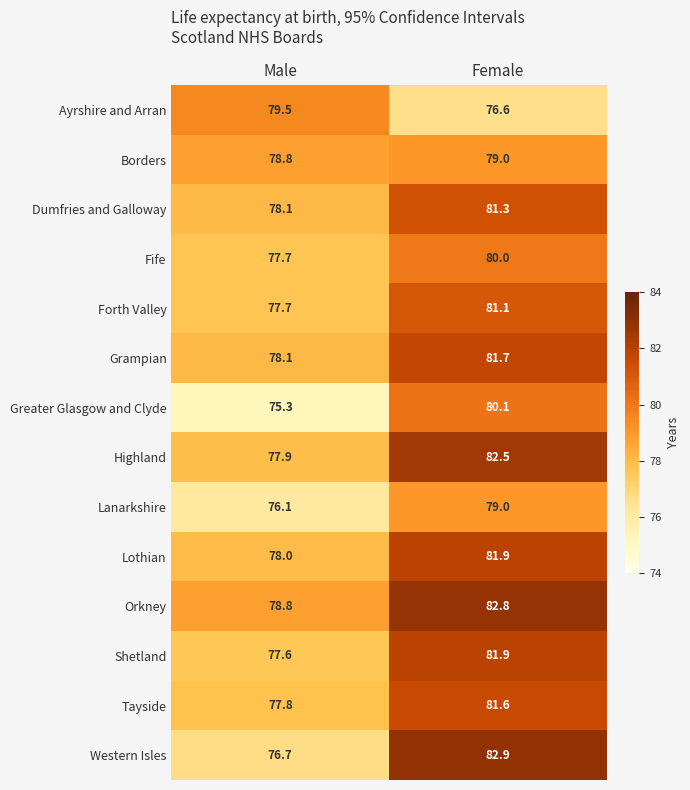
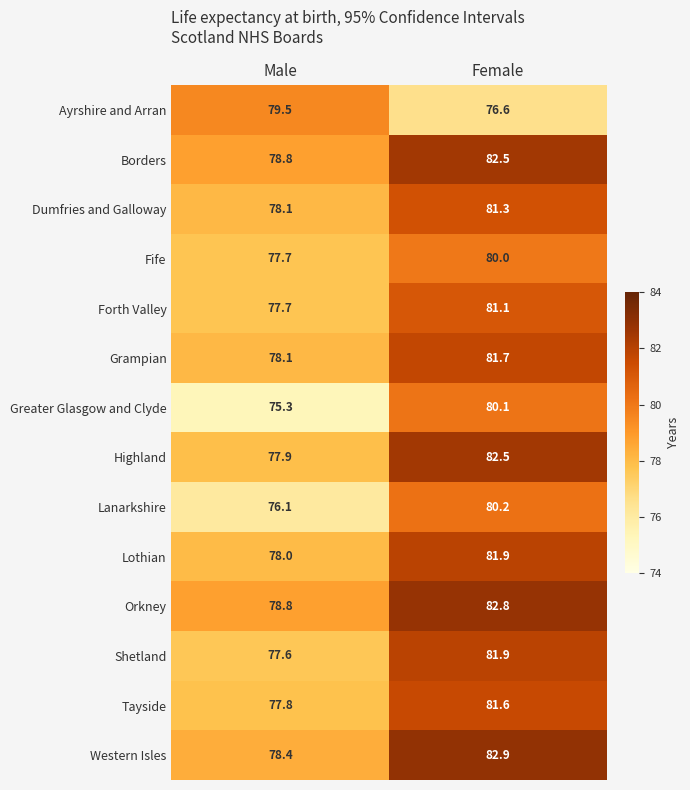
  {
    "Ayrshire and Arran": {
      "Male": 79.5,
      "Female": 76.6
    },
    "Borders": {
      "Male": 78.8,
-     "Female": 79.0
+     "Female": 82.5
    },
    "Dumfries and Galloway": {
      "Male": 78.1,
      "Female": 81.3
    },
    "Fife": {
      "Male": 77.7,
      "Female": 80.0
    },
    "Forth Valley": {
      "Male": 77.7,
      "Female": 81.1
    },
    "Grampian": {
      "Male": 78.1,
      "Female": 81.7
    },
    "Greater Glasgow and Clyde": {
      "Male": 75.3,
      "Female": 80.1
    },
    "Highland": {
      "Male": 77.9,
      "Female": 82.5
    },
    "Lanarkshire": {
      "Male": 76.1,
-     "Female": 79.0
+     "Female": 80.2
    },
    "Lothian": {
      "Male": 78.0,
      "Female": 81.9
    },
    "Orkney": {
      "Male": 78.8,
      "Female": 82.8
    },
    "Shetland": {
      "Male": 77.6,
      "Female": 81.9
    },
    "Tayside": {
      "Male": 77.8,
      "Female": 81.6
    },
    "Western Isles": {
-     "Male": 76.7,
+     "Male": 78.4,
      "Female": 82.9
    }
  }
